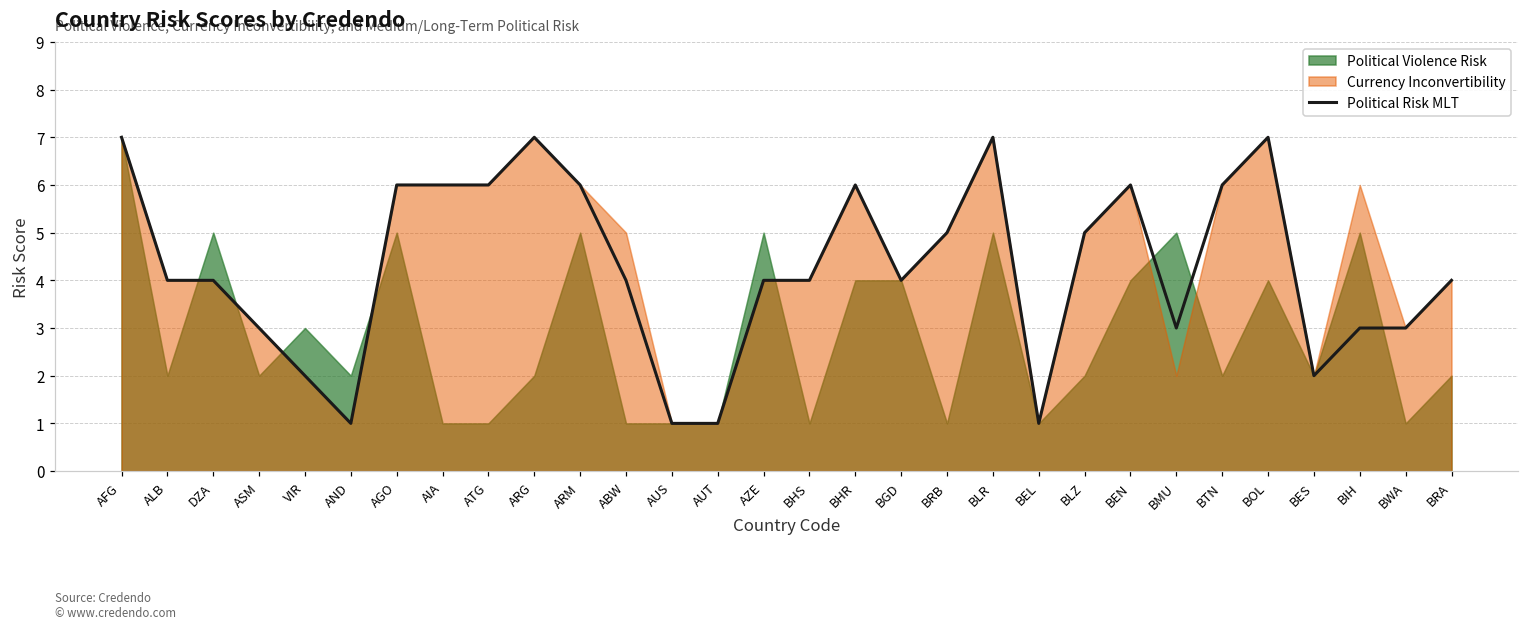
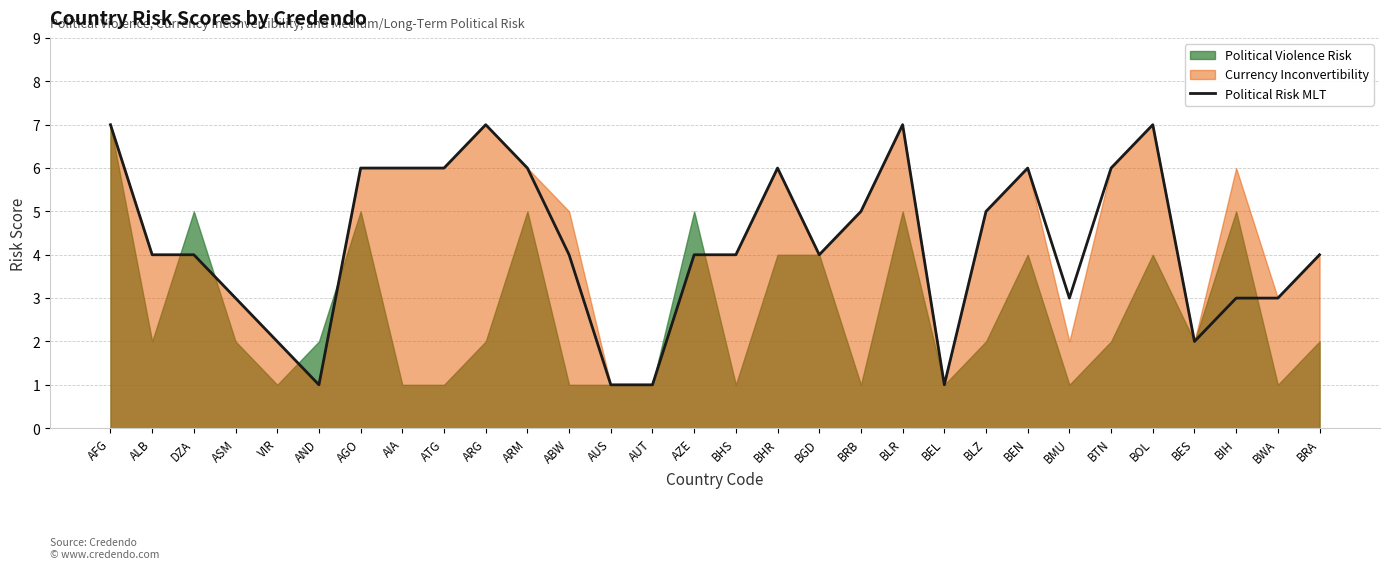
  {
    "Political Violence Risk": {
      "ALB": 2,
      "DZA": 5,
      "ASM": 2,
-     "VIR": 3,
+     "VIR": 1,
      "AND": 2,
      "AGO": 5,
      "AIA": 1,
      "ATG": 1,
      "ARG": 2,
      "ARM": 5,
      "ABW": 1,
      "AZE": 5,
      "BHS": 1,
      "BHR": 4,
      "BRB": 1,
      "BLR": 5,
      "BLZ": 2,
      "BEN": 4,
-     "BMU": 5,
+     "BMU": 1,
      "BTN": 2,
      "BOL": 4,
      "BIH": 5,
      "BWA": 1,
      "BRA": 2
    },
    "Political Risk MLT": {
      "ABW": 4,
      "BMU": 3,
      "BIH": 3
    },
    "Currency Inconvertibility": {
      "ABW": 5,
      "BMU": 2,
      "BIH": 6
    }
  }
